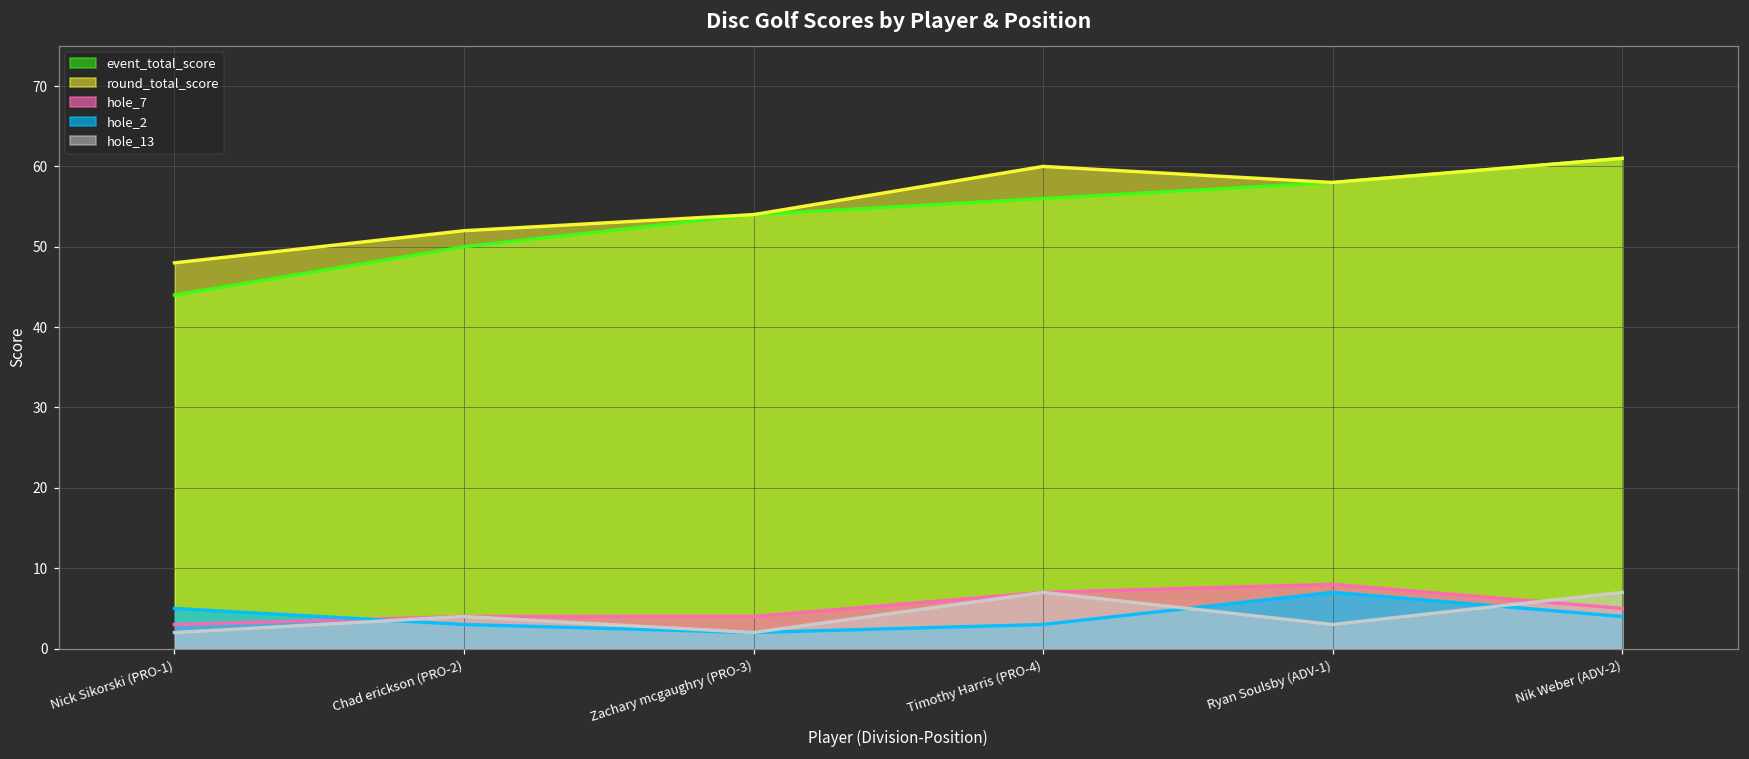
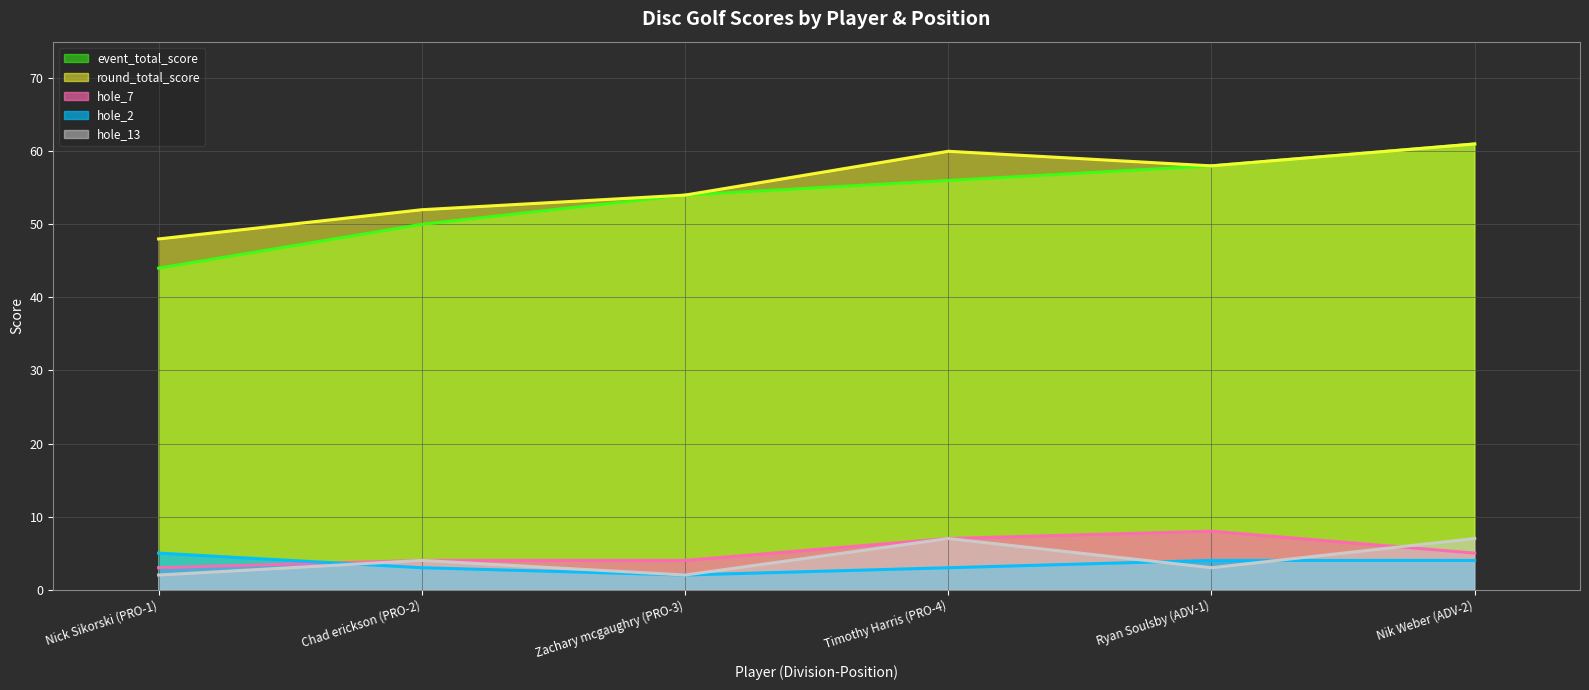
  {
    "event_total_score": {
      "Nick Sikorski (PRO-1)": 44,
      "Chad erickson (PRO-2)": 50,
      "Timothy Harris (PRO-4)": 56
    },
    "round_total_score": {
      "Nick Sikorski (PRO-1)": 48,
      "Chad erickson (PRO-2)": 52,
      "Timothy Harris (PRO-4)": 60
    },
    "hole_7": {
      "Nick Sikorski (PRO-1)": 3,
      "Zachary mcgaughry (PRO-3)": 4,
      "Ryan Soulsby (ADV-1)": 8,
      "Nik Weber (ADV-2)": 5
    },
    "hole_2": {
      "Nick Sikorski (PRO-1)": 5,
      "Chad erickson (PRO-2)": 3,
      "Timothy Harris (PRO-4)": 3,
-     "Ryan Soulsby (ADV-1)": 7,
+     "Ryan Soulsby (ADV-1)": 4,
      "Nik Weber (ADV-2)": 4
    },
    "hole_13": {
      "Nick Sikorski (PRO-1)": 2,
      "Ryan Soulsby (ADV-1)": 3,
      "Nik Weber (ADV-2)": 7
    }
  }
